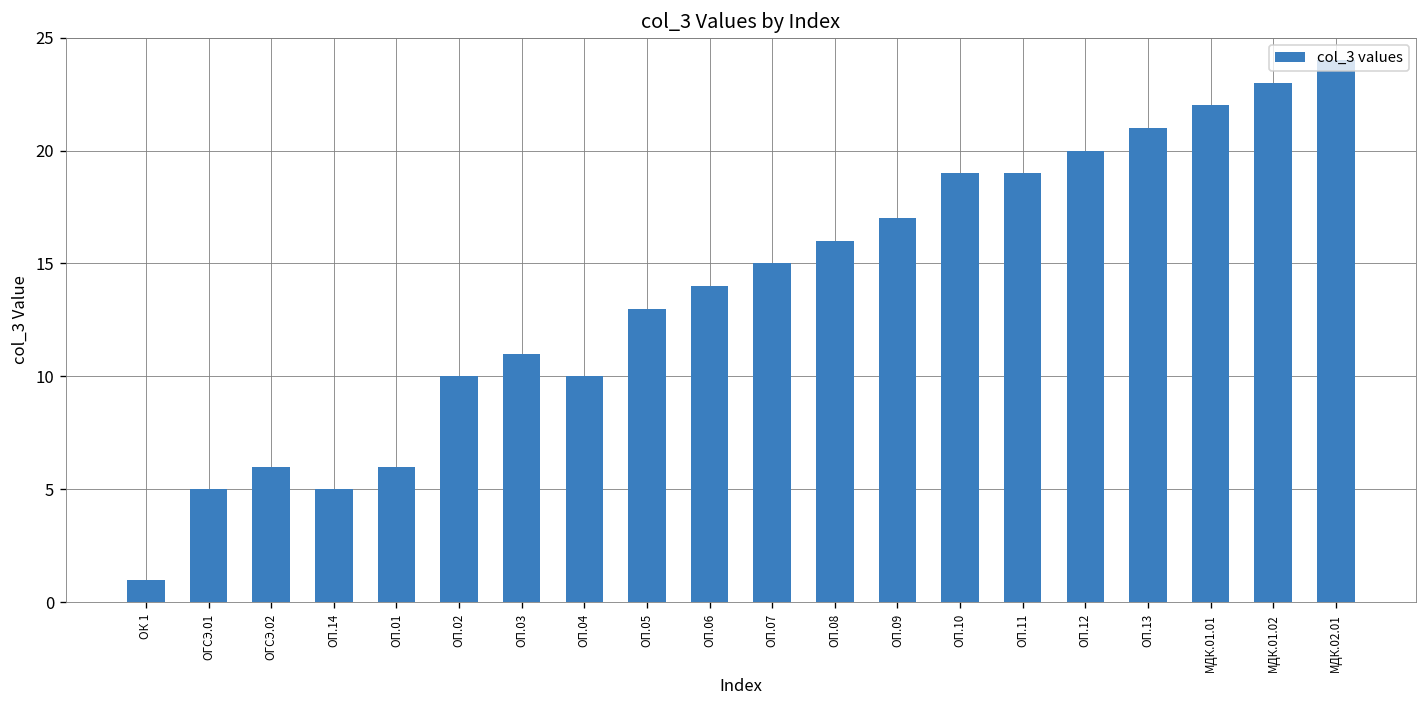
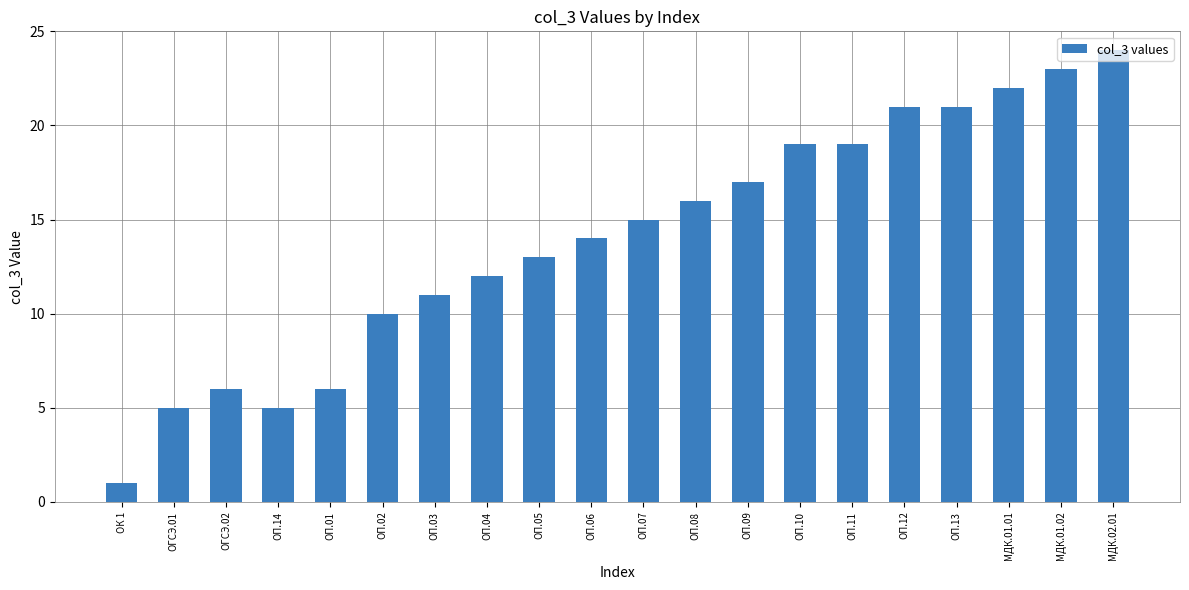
  {
    "ОК 1": 1,
    "ОГСЭ.01": 5,
    "ОГСЭ.02": 6,
    "ОП.14": 5,
    "ОП.01": 6,
    "ОП.02": 10,
    "ОП.03": 11,
-   "ОП.04": 10,
+   "ОП.04": 12,
    "ОП.05": 13,
    "ОП.06": 14,
    "ОП.07": 15,
    "ОП.08": 16,
    "ОП.09": 17,
    "ОП.10": 19,
    "ОП.11": 19,
-   "ОП.12": 20,
+   "ОП.12": 21,
    "ОП.13": 21,
    "МДК.01.01": 22,
    "МДК.01.02": 23
  }
